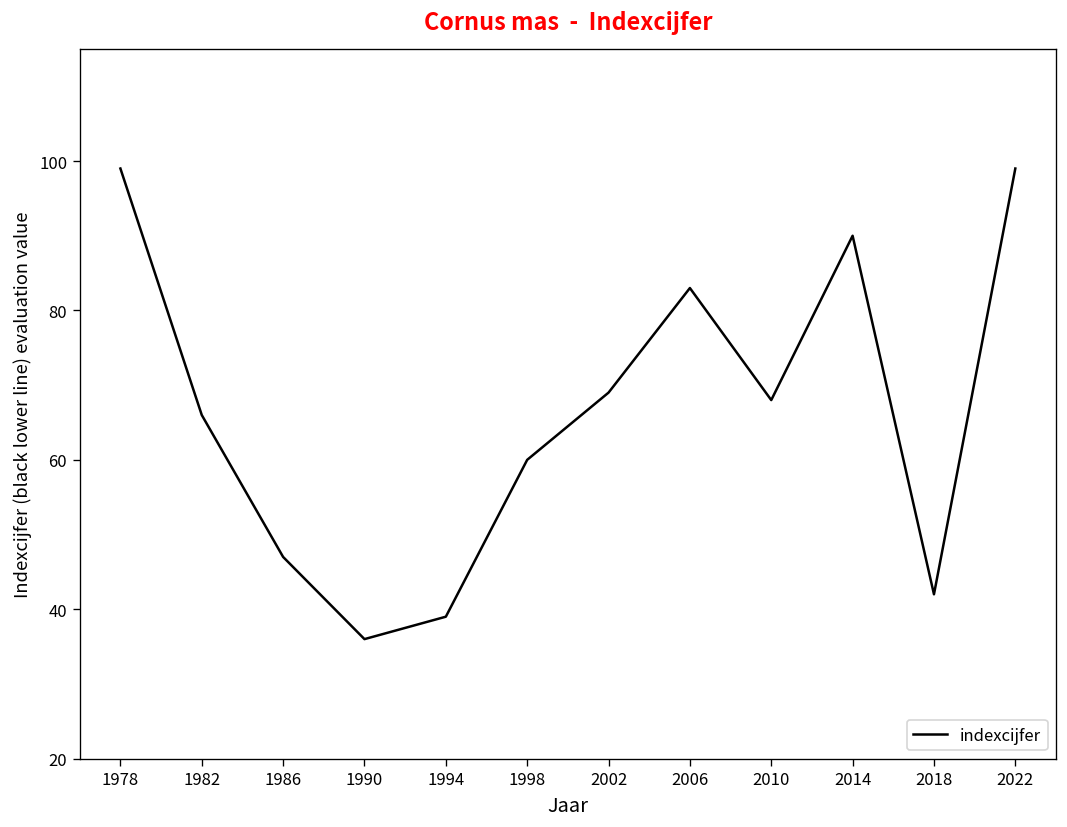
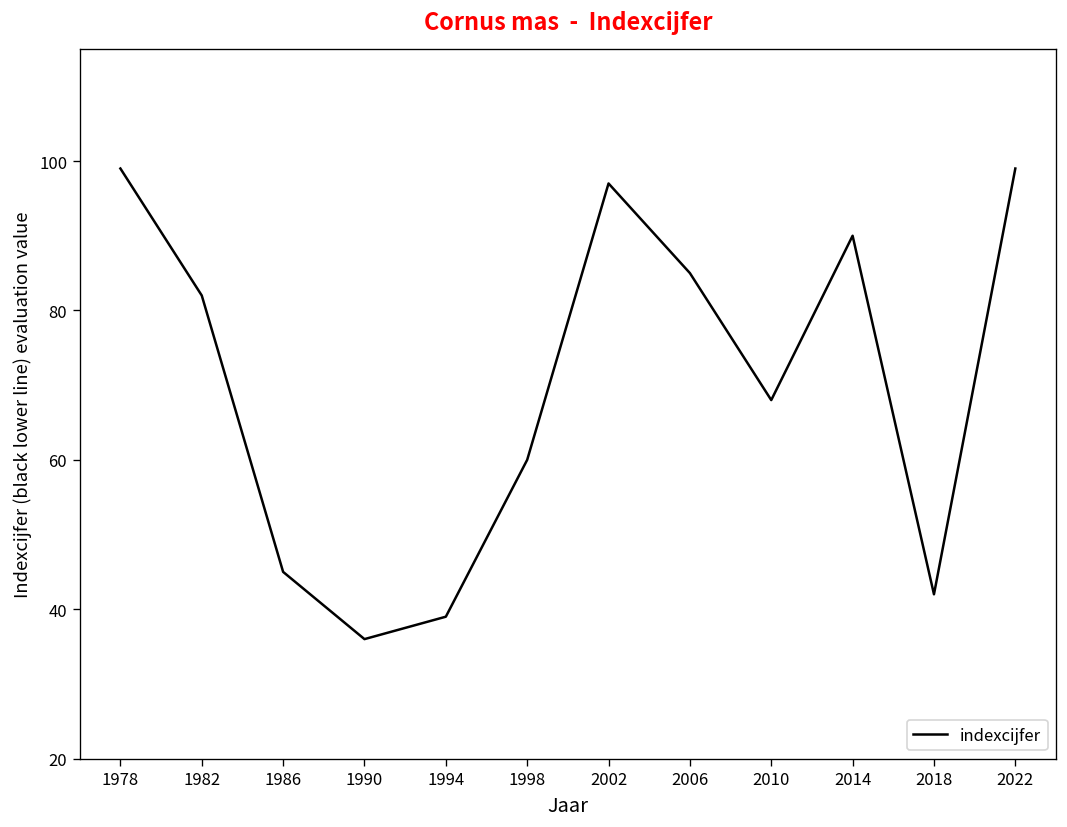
  {
    "1978": 99,
-   "1982": 66,
-   "1986": 47,
+   "1982": 82,
+   "1986": 45,
    "1990": 36,
    "1994": 39,
    "1998": 60,
-   "2002": 69,
-   "2006": 83,
+   "2002": 97,
+   "2006": 85,
    "2010": 68,
    "2014": 90,
    "2018": 42,
    "2022": 99
  }
